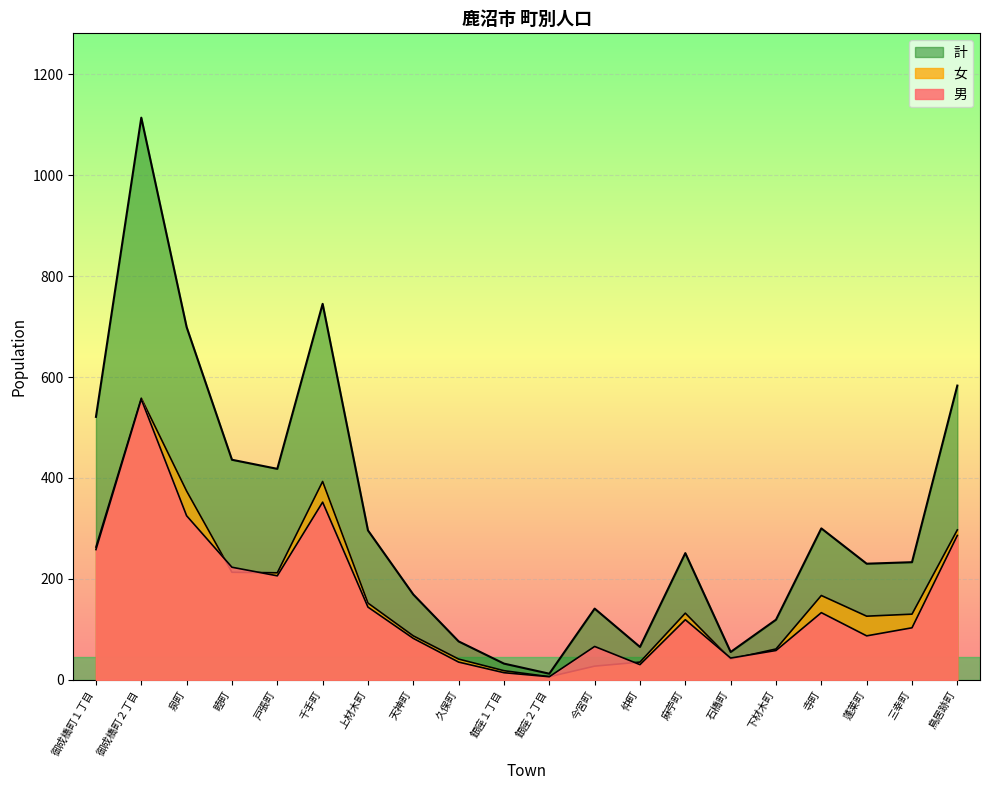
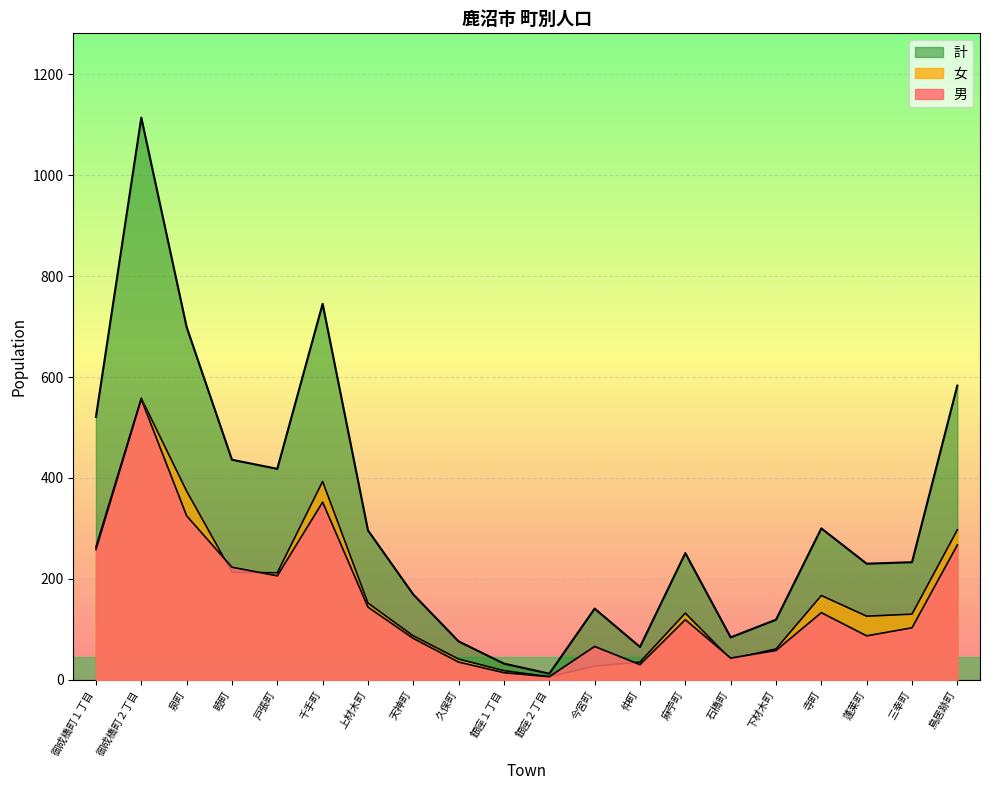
  {
    "計": {
      "御成橋町１丁目": 520,
      "御成橋町２丁目": 1110,
      "泉町": 700,
      "睦町": 440,
      "戸張町": 420,
      "千手町": 750,
      "上材木町": 300,
      "天神町": 170,
      "久保町": 80,
      "銀座１丁目": 30,
      "銀座２丁目": 10,
      "今宮町": 140,
      "仲町": 70,
      "麻苧町": 250,
-     "石橋町": 60,
+     "石橋町": 80,
      "下材木町": 120,
      "寺町": 300,
      "蓬莱町": 230,
      "三幸町": 230,
      "鳥居跡町": 580
    },
    "女": {
      "泉町": 370,
      "睦町": 210,
      "戸張町": 210,
      "千手町": 390,
      "上材木町": 150,
      "久保町": 40,
      "今宮町": 30,
      "麻苧町": 130,
      "寺町": 170,
      "蓬莱町": 130,
      "三幸町": 130,
      "鳥居跡町": 300
    },
    "男": {
      "泉町": 330,
      "睦町": 220,
      "戸張町": 210,
      "千手町": 350,
      "上材木町": 140,
      "久保町": 40,
      "今宮町": 70,
      "麻苧町": 120,
      "寺町": 130,
      "蓬莱町": 90,
      "三幸町": 100,
-     "鳥居跡町": 290
+     "鳥居跡町": 270
    }
  }
